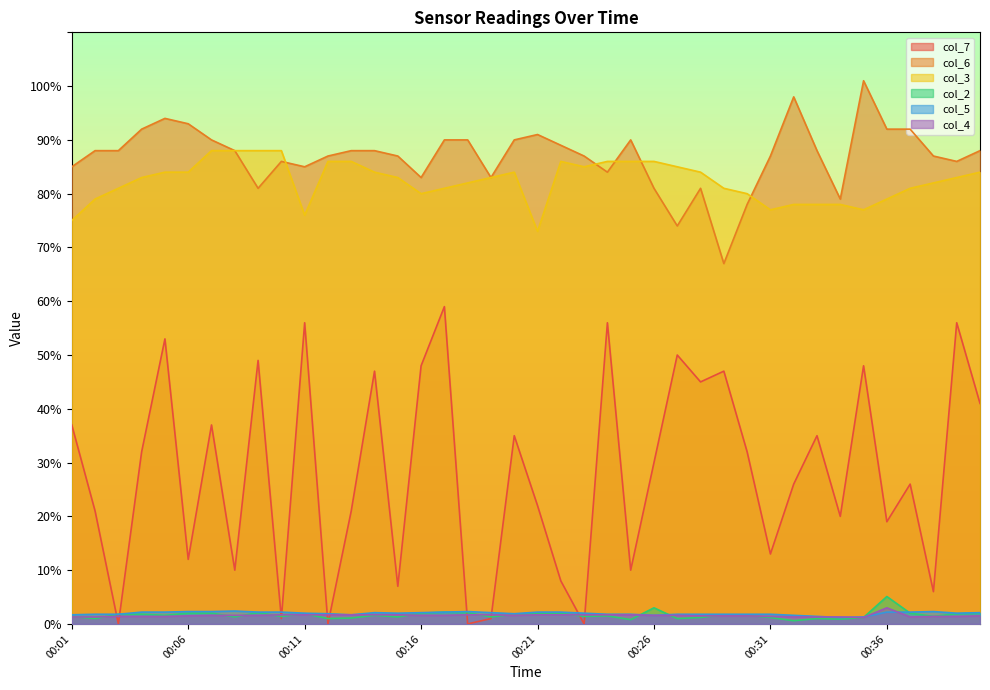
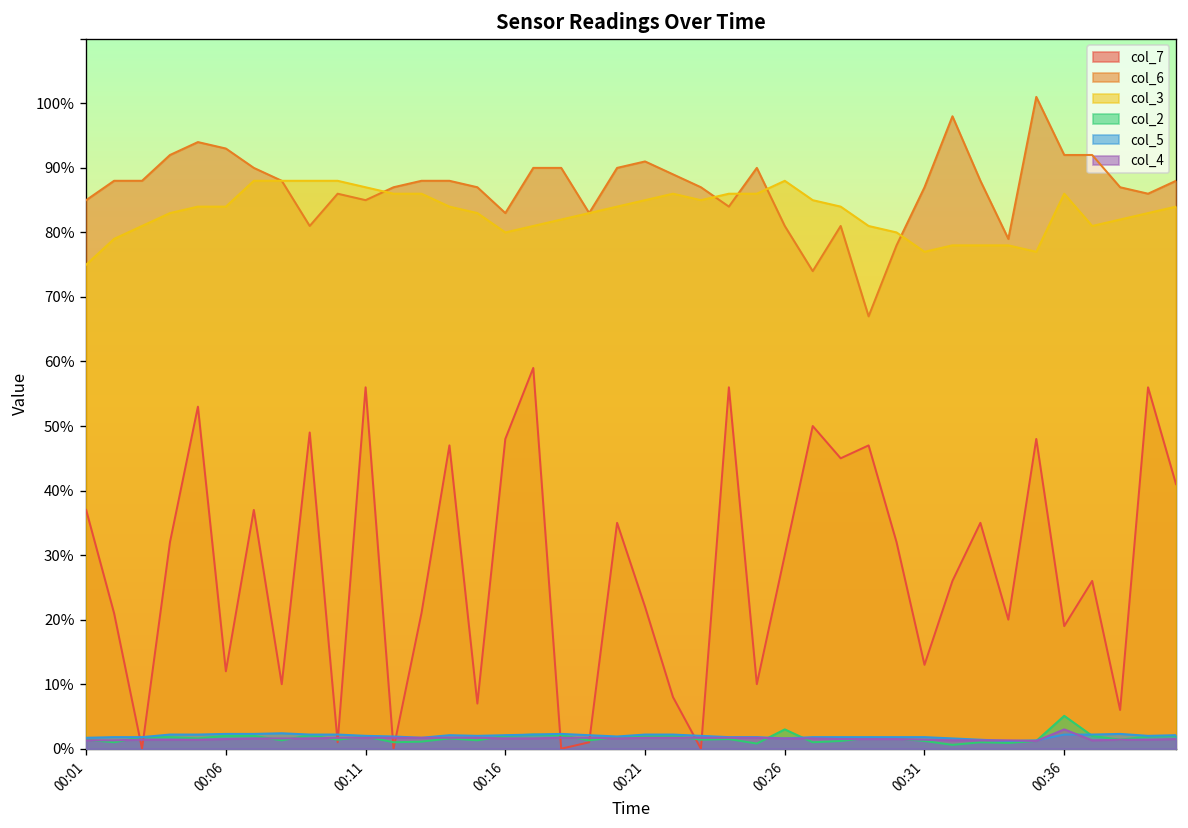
  {
    "col_3": {
      "00:01": "75%",
      "00:06": "84%",
-     "00:11": "76%",
+     "00:11": "87%",
      "00:16": "80%",
-     "00:21": "73%",
-     "00:26": "86%",
+     "00:21": "85%",
+     "00:26": "88%",
      "00:31": "77%",
-     "00:36": "79%"
+     "00:36": "86%"
    },
    "col_2": {
      "00:26": "3%",
      "00:36": "5%"
    },
    "col_5": {
      "00:36": "2%"
    },
    "col_4": {
      "00:06": "2%",
      "00:36": "3%"
    }
  }
